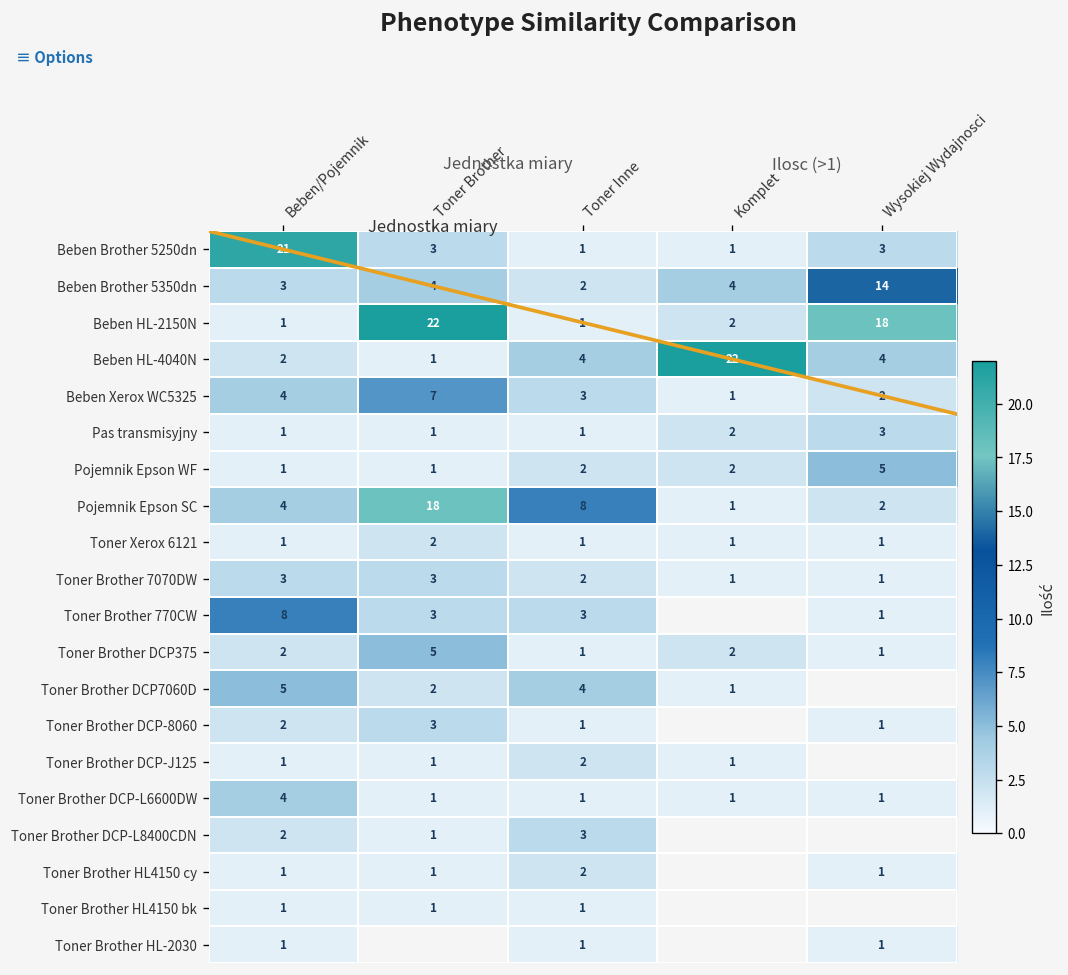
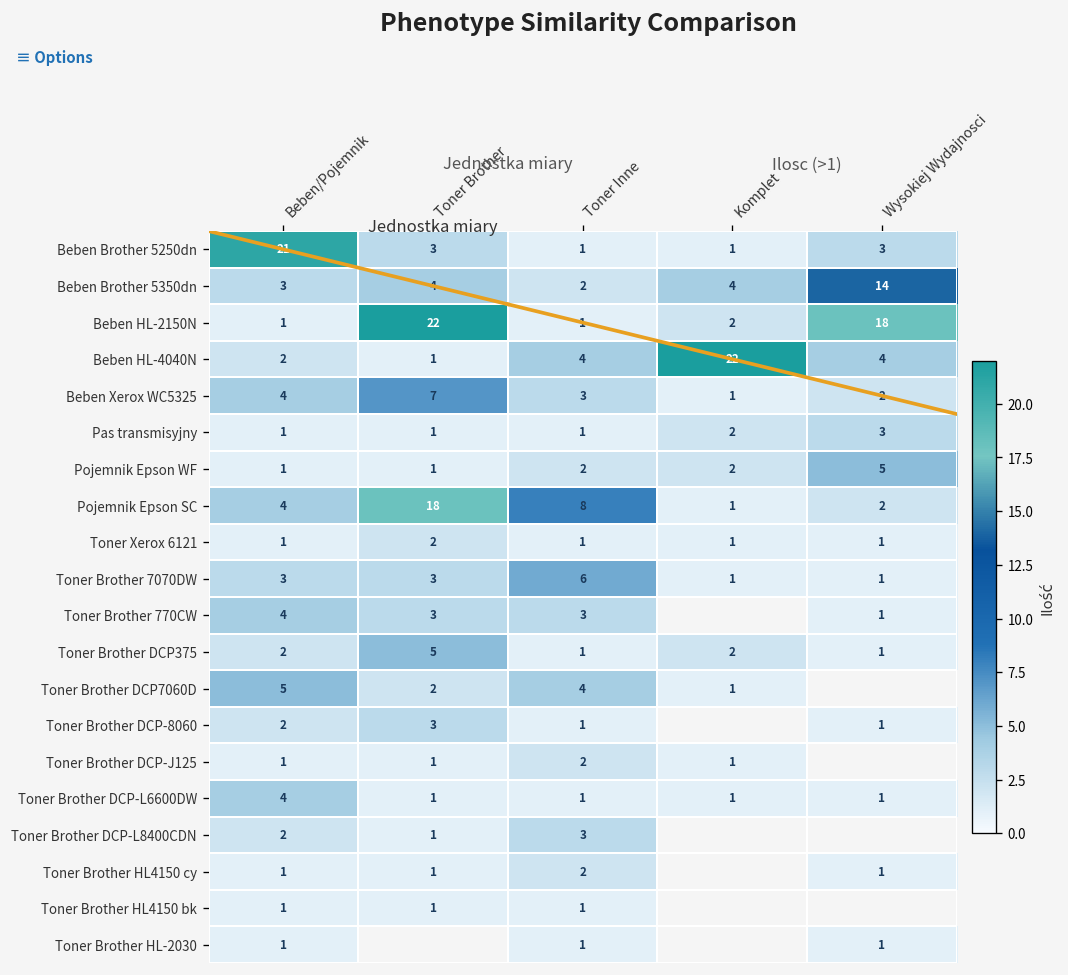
  {
    "Beben Brother 5250dn": {
      "Beben/Pojemnik": 21,
      "Toner Brother": 3,
      "Toner Inne": 1,
      "Komplet": 1,
      "Wysokiej Wydajnosci": 3
    },
    "Beben Brother 5350dn": {
      "Beben/Pojemnik": 3,
      "Toner Brother": 4,
      "Toner Inne": 2,
      "Komplet": 4,
      "Wysokiej Wydajnosci": 14
    },
    "Beben HL-2150N": {
      "Beben/Pojemnik": 1,
      "Toner Brother": 22,
      "Toner Inne": 1,
      "Komplet": 2,
      "Wysokiej Wydajnosci": 18
    },
    "Beben HL-4040N": {
      "Beben/Pojemnik": 2,
      "Toner Brother": 1,
      "Toner Inne": 4,
      "Komplet": 22,
      "Wysokiej Wydajnosci": 4
    },
    "Beben Xerox WC5325": {
      "Beben/Pojemnik": 4,
      "Toner Brother": 7,
      "Toner Inne": 3,
      "Komplet": 1,
      "Wysokiej Wydajnosci": 2
    },
    "Pas transmisyjny": {
      "Beben/Pojemnik": 1,
      "Toner Brother": 1,
      "Toner Inne": 1,
      "Komplet": 2,
      "Wysokiej Wydajnosci": 3
    },
    "Pojemnik Epson WF": {
      "Beben/Pojemnik": 1,
      "Toner Brother": 1,
      "Toner Inne": 2,
      "Komplet": 2,
      "Wysokiej Wydajnosci": 5
    },
    "Pojemnik Epson SC": {
      "Beben/Pojemnik": 4,
      "Toner Brother": 18,
      "Toner Inne": 8,
      "Komplet": 1,
      "Wysokiej Wydajnosci": 2
    },
    "Toner Xerox 6121": {
      "Beben/Pojemnik": 1,
      "Toner Brother": 2,
      "Toner Inne": 1,
      "Komplet": 1,
      "Wysokiej Wydajnosci": 1
    },
    "Toner Brother 7070DW": {
      "Beben/Pojemnik": 3,
      "Toner Brother": 3,
-     "Toner Inne": 2,
+     "Toner Inne": 6,
      "Komplet": 1,
      "Wysokiej Wydajnosci": 1
    },
    "Toner Brother 770CW": {
-     "Beben/Pojemnik": 8,
+     "Beben/Pojemnik": 4,
      "Toner Brother": 3,
      "Toner Inne": 3,
      "Wysokiej Wydajnosci": 1
    },
    "Toner Brother DCP375": {
      "Beben/Pojemnik": 2,
      "Toner Brother": 5,
      "Toner Inne": 1,
      "Komplet": 2,
      "Wysokiej Wydajnosci": 1
    },
    "Toner Brother DCP7060D": {
      "Beben/Pojemnik": 5,
      "Toner Brother": 2,
      "Toner Inne": 4,
      "Komplet": 1
    },
    "Toner Brother DCP-8060": {
      "Beben/Pojemnik": 2,
      "Toner Brother": 3,
      "Toner Inne": 1,
      "Wysokiej Wydajnosci": 1
    },
    "Toner Brother DCP-J125": {
      "Beben/Pojemnik": 1,
      "Toner Brother": 1,
      "Toner Inne": 2,
      "Komplet": 1
    },
    "Toner Brother DCP-L6600DW": {
      "Beben/Pojemnik": 4,
      "Toner Brother": 1,
      "Toner Inne": 1,
      "Komplet": 1,
      "Wysokiej Wydajnosci": 1
    },
    "Toner Brother DCP-L8400CDN": {
      "Beben/Pojemnik": 2,
      "Toner Brother": 1,
      "Toner Inne": 3
    },
    "Toner Brother HL4150 cy": {
      "Beben/Pojemnik": 1,
      "Toner Brother": 1,
      "Toner Inne": 2,
      "Wysokiej Wydajnosci": 1
    },
    "Toner Brother HL4150 bk": {
      "Beben/Pojemnik": 1,
      "Toner Brother": 1,
      "Toner Inne": 1
    },
    "Toner Brother HL-2030": {
      "Beben/Pojemnik": 1,
      "Toner Inne": 1,
      "Wysokiej Wydajnosci": 1
    }
  }
